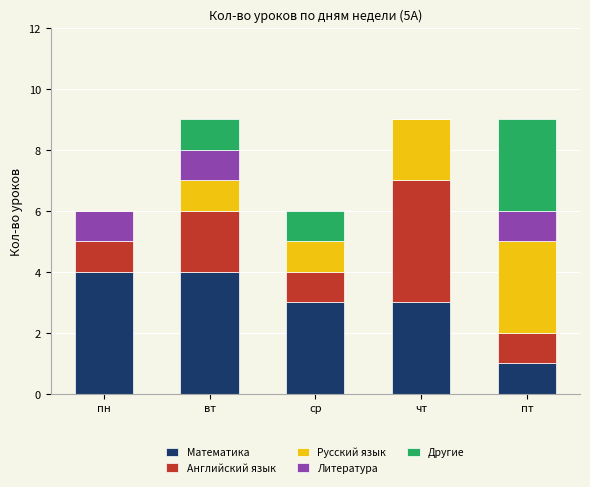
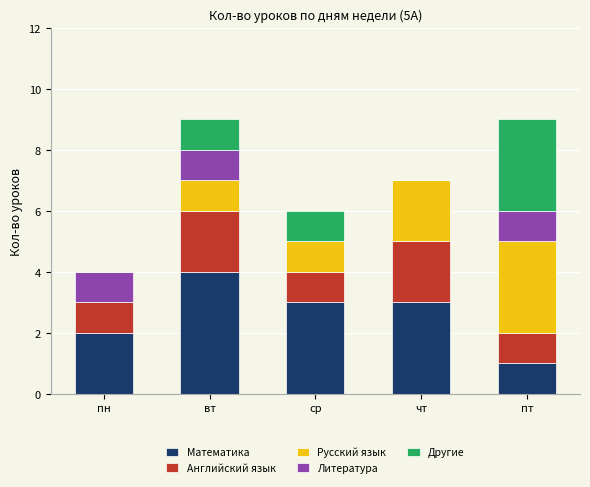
  {
    "Математика": {
-     "пн": 4,
+     "пн": 2,
      "вт": 4,
      "ср": 3,
      "чт": 3,
      "пт": 1
    },
    "Английский язык": {
      "пн": 1,
      "вт": 2,
      "ср": 1,
-     "чт": 4,
+     "чт": 2,
      "пт": 1
    },
    "Русский язык": {
      "пн": 0,
      "вт": 1,
      "ср": 1,
      "чт": 2,
      "пт": 3
    },
    "Литература": {
      "пн": 1,
      "вт": 1,
      "ср": 0,
      "чт": 0,
      "пт": 1
    },
    "Другие": {
      "пн": 0,
      "вт": 1,
      "ср": 1,
      "чт": 0,
      "пт": 3
    }
  }
